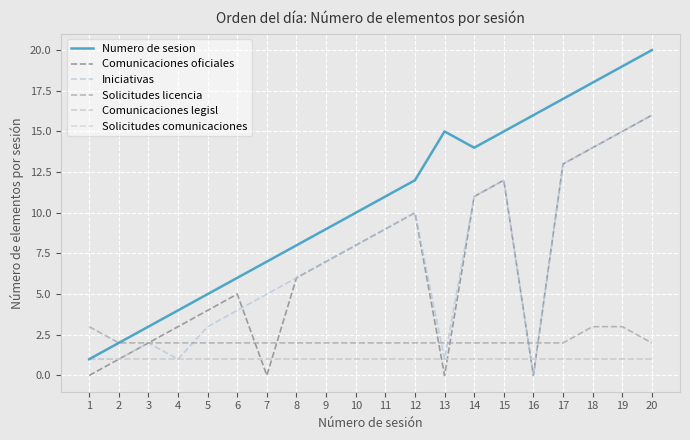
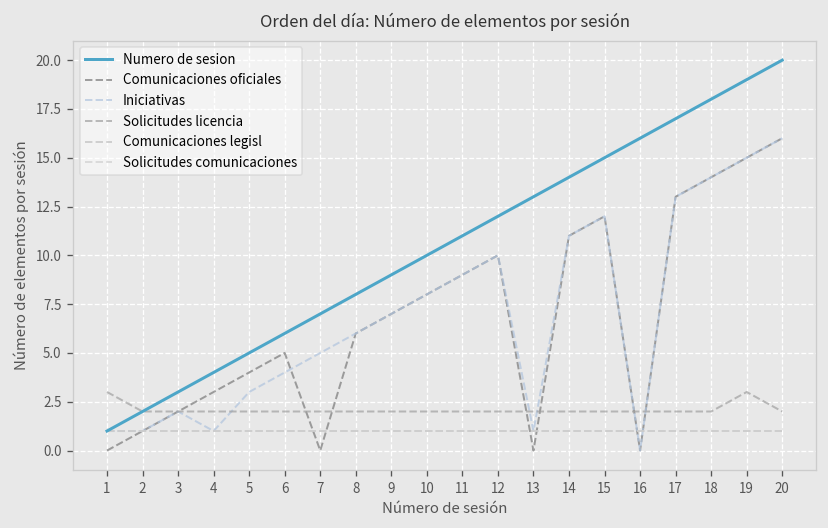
  {
    "Numero de sesion": {
      "3": 3,
      "4": 4,
      "5": 5,
      "6": 6,
      "7": 7,
      "8": 8,
      "9": 9,
      "10": 10,
      "11": 11,
      "12": 12,
-     "13": 15,
+     "13": 13,
      "14": 14,
      "15": 15,
      "16": 16,
      "17": 17,
      "18": 18,
      "19": 19,
      "20": 20
    },
    "Comunicaciones oficiales": {
      "1": 0,
      "4": 3,
      "5": 4,
      "6": 5,
      "7": 0,
      "13": 0
    },
    "Solicitudes licencia": {
      "1": 3,
      "4": 2,
      "5": 2,
      "6": 2,
      "7": 2,
      "8": 2,
      "9": 2,
      "10": 2,
      "11": 2,
      "12": 2,
      "13": 2,
      "14": 2,
      "15": 2,
      "16": 2,
      "17": 2,
-     "18": 3,
+     "18": 2,
      "19": 3,
      "20": 2
    }
  }
